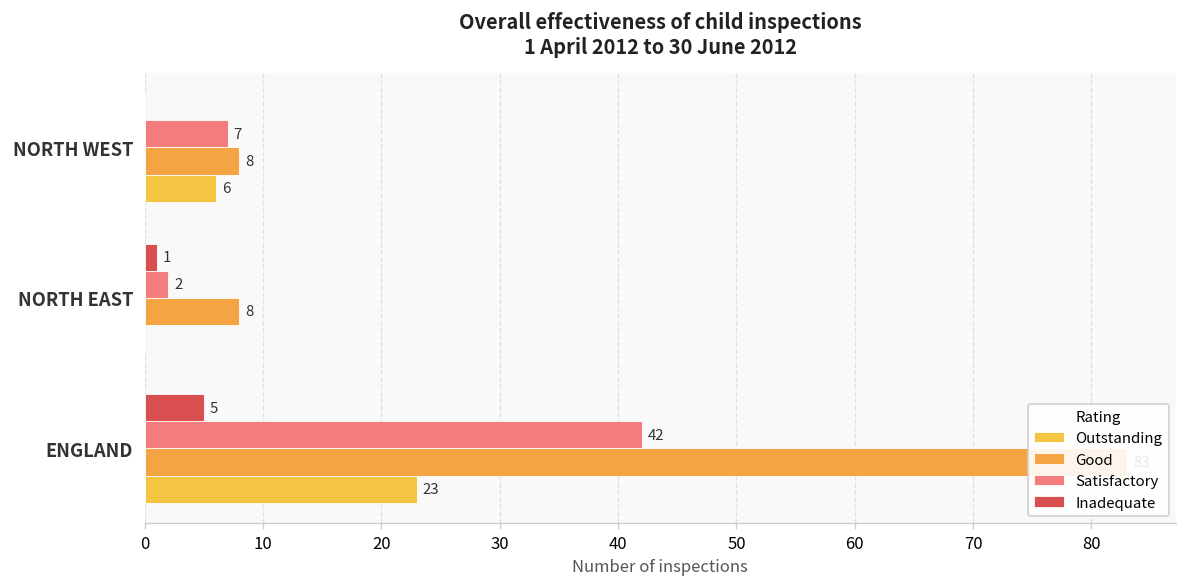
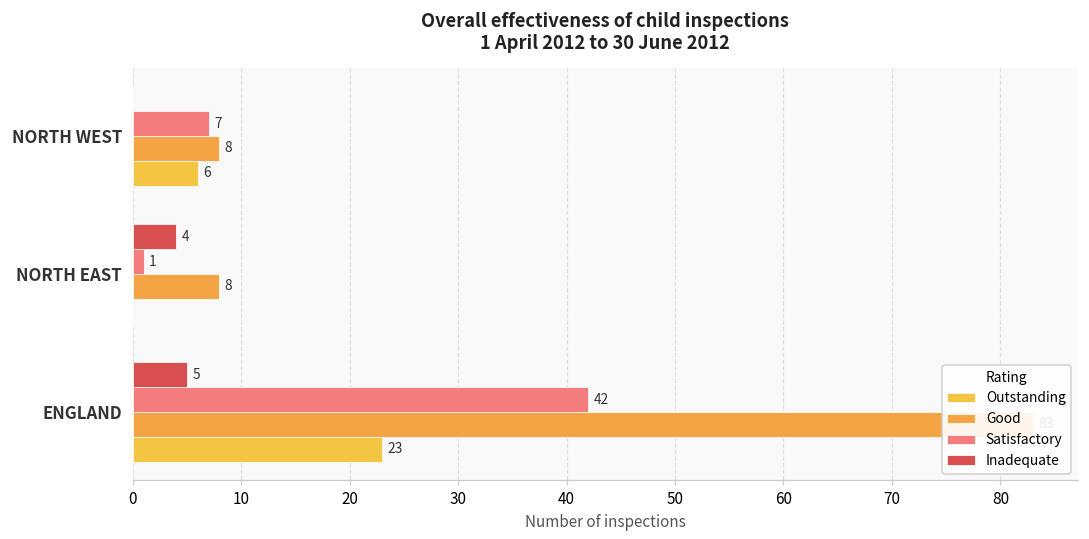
  {
    "Satisfactory": {
      "NORTH WEST": 7,
-     "NORTH EAST": 2,
+     "NORTH EAST": 1,
      "ENGLAND": 42
    },
    "Inadequate": {
-     "NORTH EAST": 1,
+     "NORTH EAST": 4,
      "ENGLAND": 5
    }
  }
